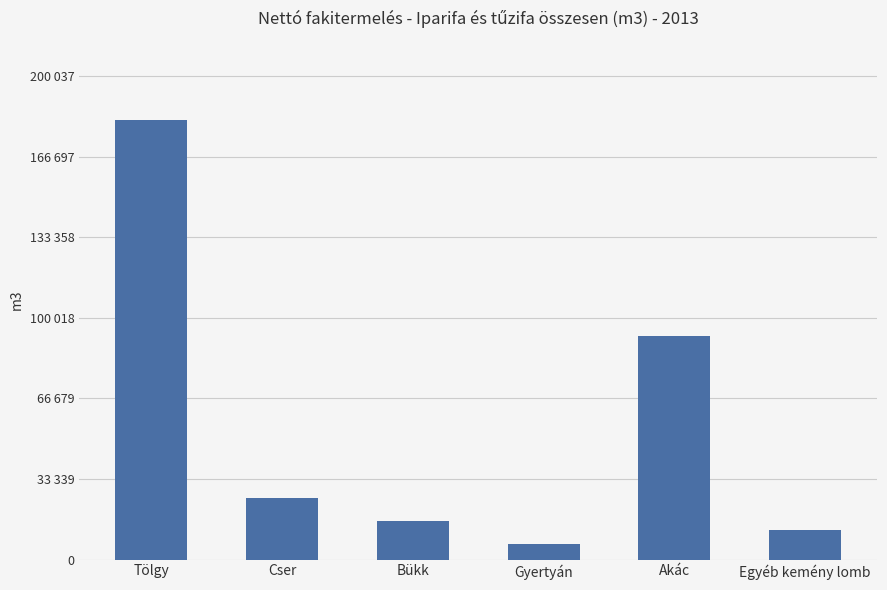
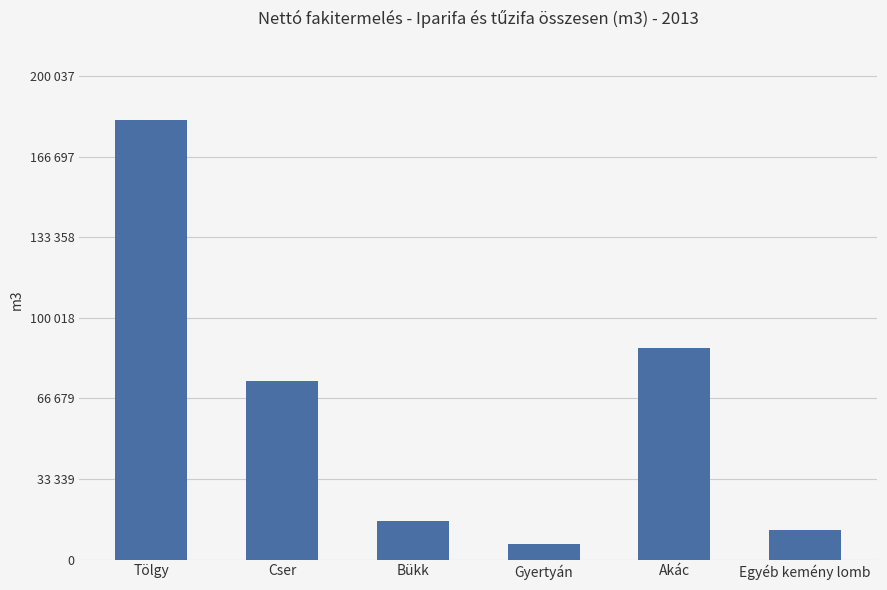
  {
    "Tölgy": 182000,
-   "Cser": 25000,
+   "Cser": 74000,
    "Bükk": 16000,
    "Gyertyán": 7000,
-   "Akác": 93000,
+   "Akác": 87000,
    "Egyéb kemény lomb": 12000
  }
